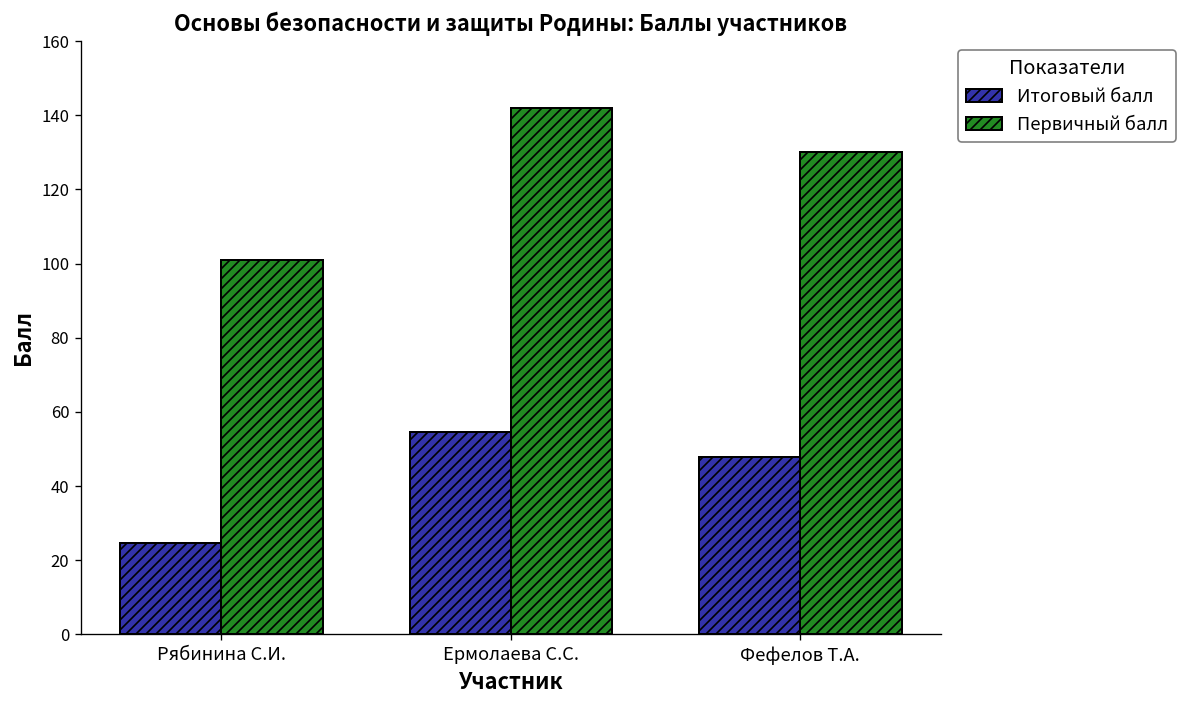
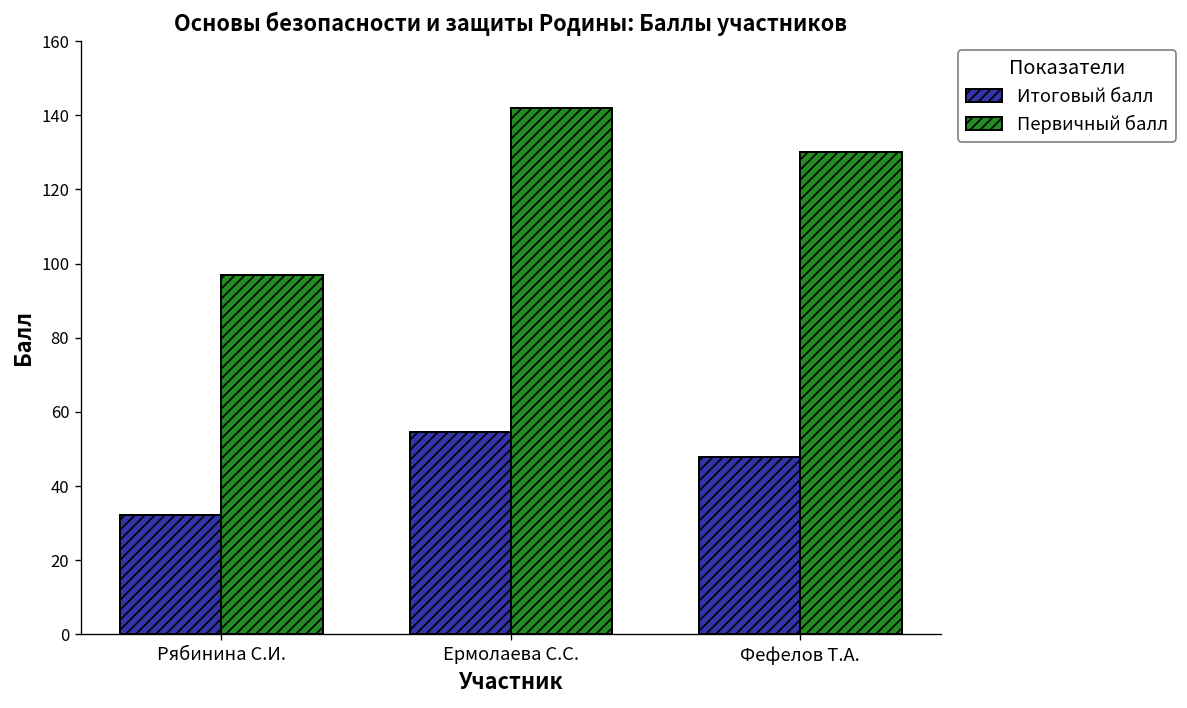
  {
    "Итоговый балл": {
-     "Рябинина С.И.": 25,
+     "Рябинина С.И.": 32,
      "Ермолаева С.С.": 55,
      "Фефелов Т.А.": 48
    },
    "Первичный балл": {
-     "Рябинина С.И.": 101,
+     "Рябинина С.И.": 97,
      "Ермолаева С.С.": 142,
      "Фефелов Т.А.": 130
    }
  }
